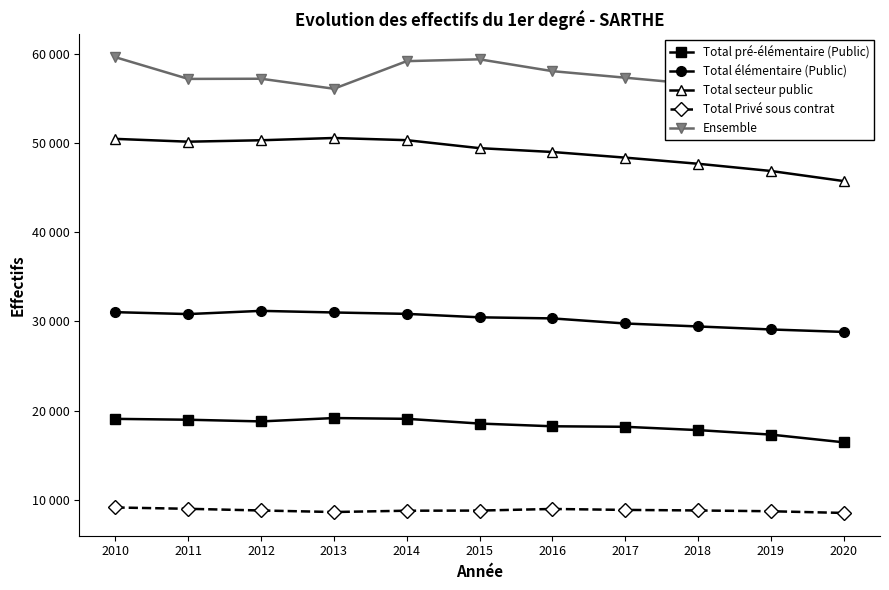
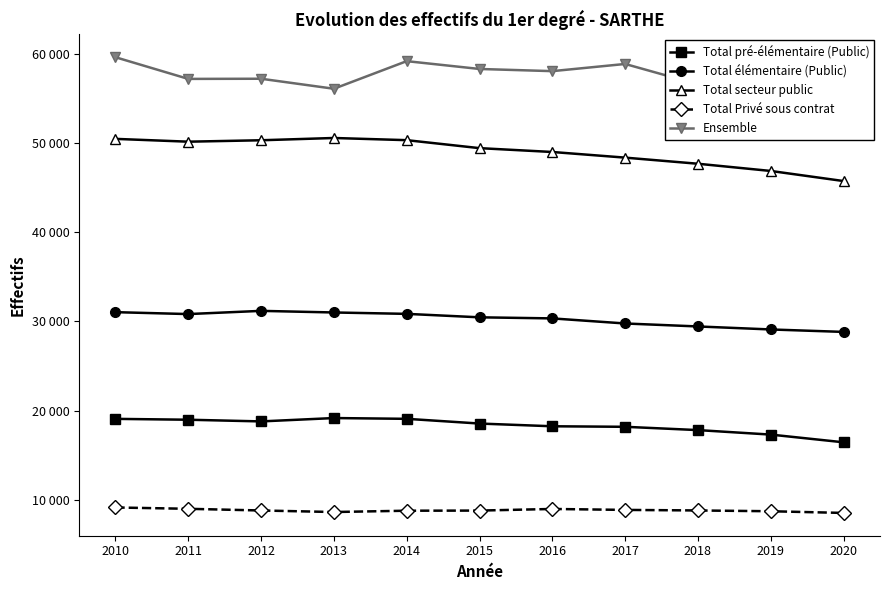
  {
    "Ensemble": {
      "2010": 60000,
      "2011": 57000,
      "2012": 57000,
      "2013": 56000,
      "2014": 59000,
-     "2015": 59000,
+     "2015": 58000,
      "2016": 58000,
-     "2017": 57000
+     "2017": 59000
    }
  }
